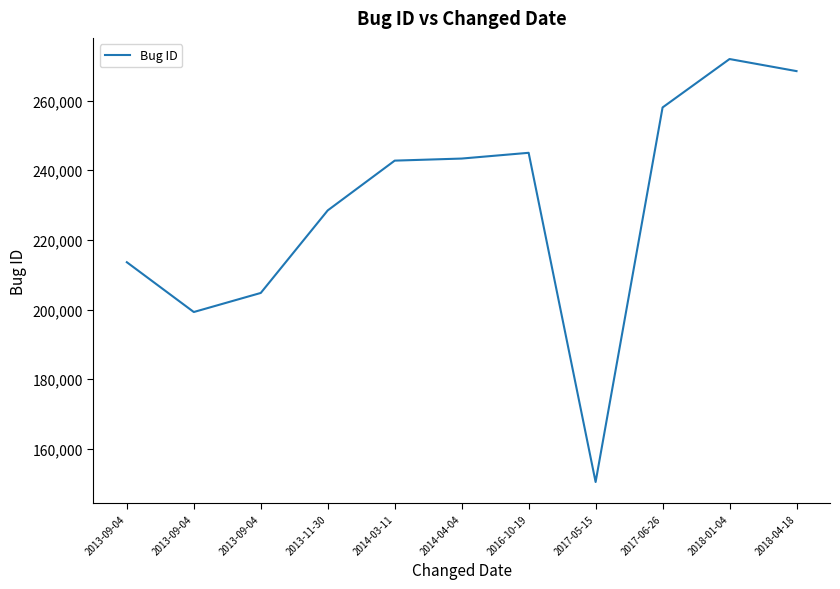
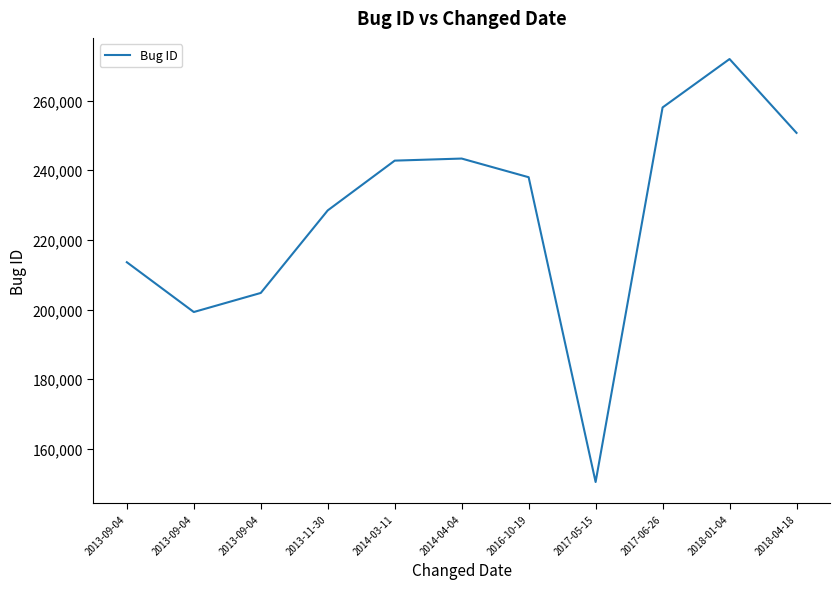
  {
    "2013-11-30": "228,000",
    "2014-03-11": "243,000",
    "2014-04-04": "243,000",
-   "2016-10-19": "245,000",
+   "2016-10-19": "238,000",
    "2017-05-15": "150,000",
    "2017-06-26": "258,000",
    "2018-01-04": "272,000",
-   "2018-04-18": "268,000"
+   "2018-04-18": "251,000"
  }
